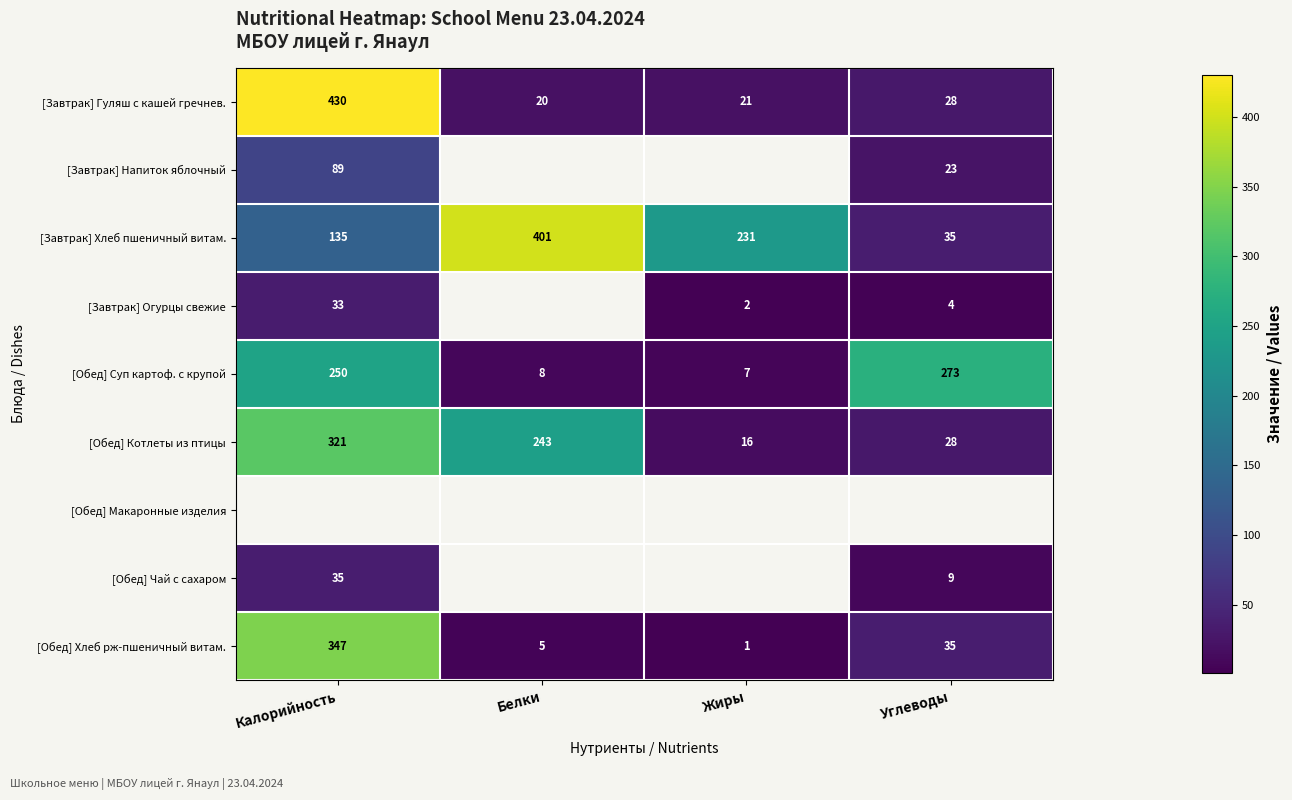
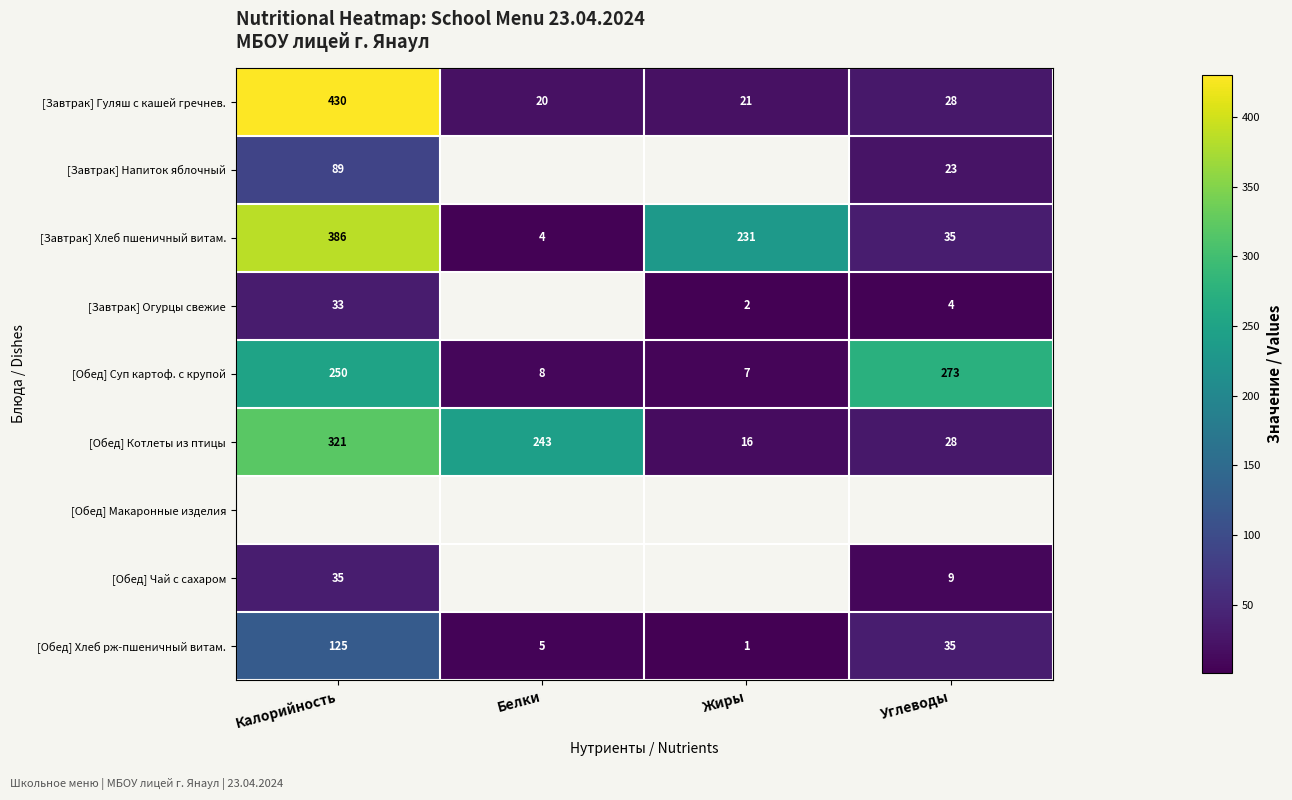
  {
    "[Завтрак] Гуляш с кашей гречнев.": {
      "Калорийность": 430,
      "Белки": 20,
      "Жиры": 21,
      "Углеводы": 28
    },
    "[Завтрак] Напиток яблочный": {
      "Калорийность": 89,
      "Углеводы": 23
    },
    "[Завтрак] Хлеб пшеничный витам.": {
-     "Калорийность": 135,
-     "Белки": 401,
+     "Калорийность": 386,
+     "Белки": 4,
      "Жиры": 231,
      "Углеводы": 35
    },
    "[Завтрак] Огурцы свежие": {
      "Калорийность": 33,
      "Жиры": 2,
      "Углеводы": 4
    },
    "[Обед] Суп картоф. с крупой": {
      "Калорийность": 250,
      "Белки": 8,
      "Жиры": 7,
      "Углеводы": 273
    },
    "[Обед] Котлеты из птицы": {
      "Калорийность": 321,
      "Белки": 243,
      "Жиры": 16,
      "Углеводы": 28
    },
    "[Обед] Чай с сахаром": {
      "Калорийность": 35,
      "Углеводы": 9
    },
    "[Обед] Хлеб рж-пшеничный витам.": {
-     "Калорийность": 347,
+     "Калорийность": 125,
      "Белки": 5,
      "Жиры": 1,
      "Углеводы": 35
    }
  }
